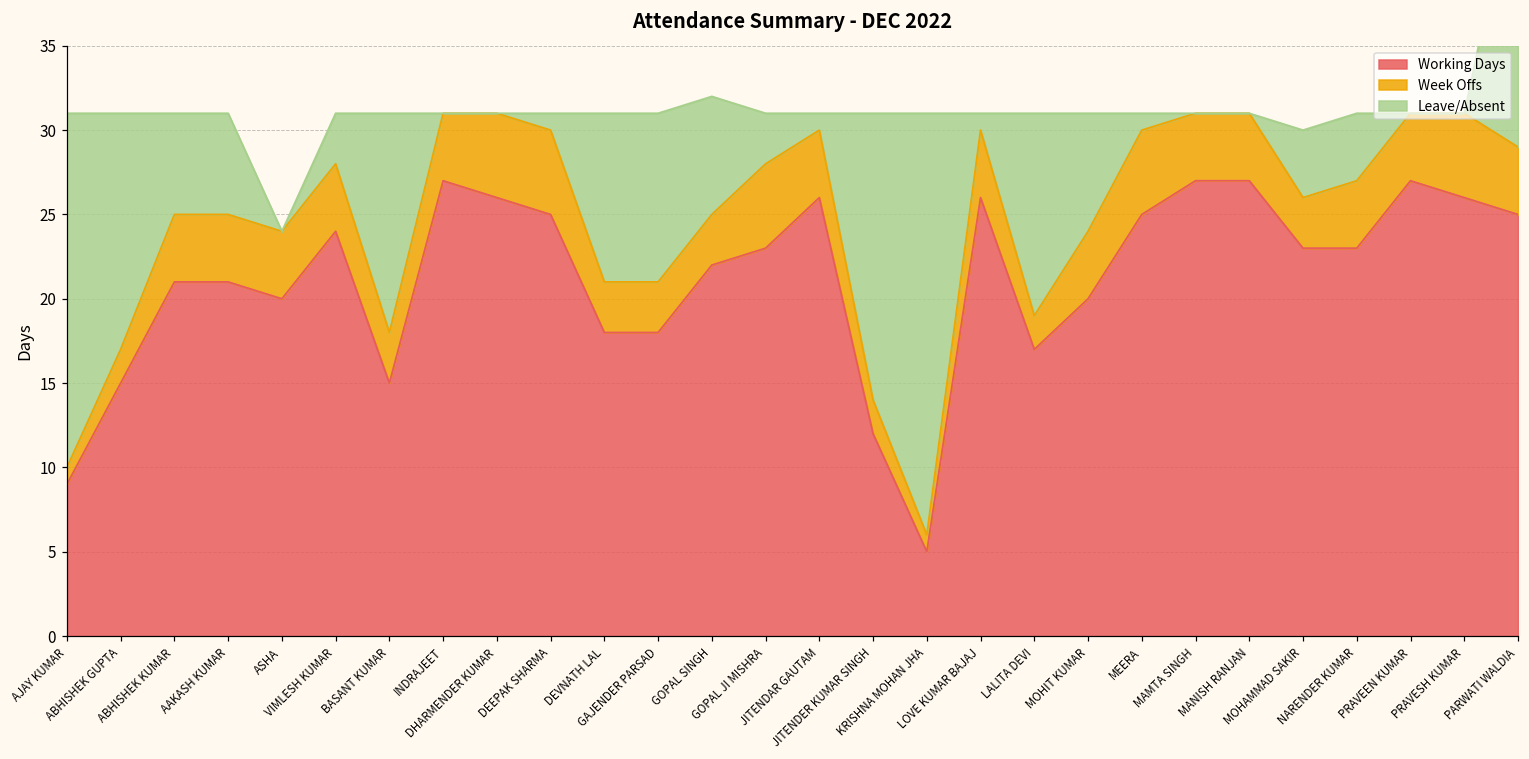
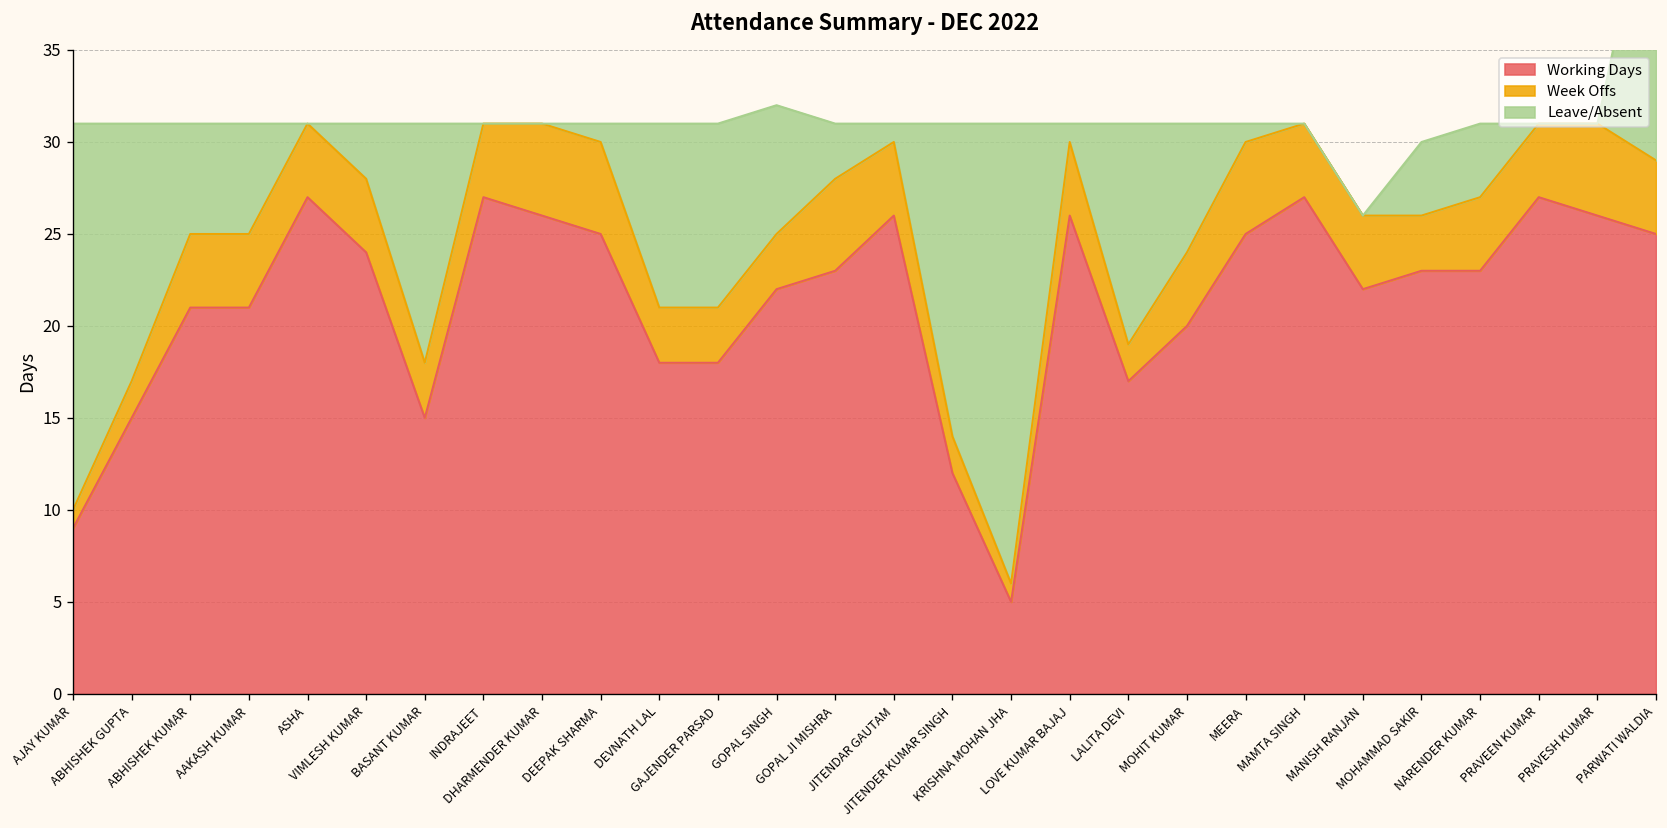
  {
    "Working Days": {
      "AJAY KUMAR": 9,
      "ABHISHEK GUPTA": 15,
      "ABHISHEK KUMAR": 21,
      "AAKASH KUMAR": 21,
-     "ASHA": 20,
+     "ASHA": 27,
      "VIMLESH KUMAR": 24,
      "BASANT KUMAR": 15,
      "INDRAJEET": 27,
      "DHARMENDER KUMAR": 26,
      "DEEPAK SHARMA": 25,
      "DEVNATH LAL": 18,
      "GAJENDER PARSAD": 18,
      "GOPAL SINGH": 22,
      "GOPAL JI MISHRA": 23,
      "JITENDAR GAUTAM": 26,
      "JITENDER KUMAR SINGH": 12,
      "KRISHNA MOHAN JHA": 5,
      "LOVE KUMAR BAJAJ": 26,
      "LALITA DEVI": 17,
      "MOHIT KUMAR": 20,
      "MEERA": 25,
      "MAMTA SINGH": 27,
-     "MANISH RANJAN": 27,
+     "MANISH RANJAN": 22,
      "MOHAMMAD SAKIR": 23,
      "NARENDER KUMAR": 23,
      "PRAVEEN KUMAR": 27,
      "PRAVESH KUMAR": 26,
      "PARWATI WALDIA": 25
    },
    "Week Offs": {
      "AJAY KUMAR": 1,
      "ABHISHEK GUPTA": 2,
      "ABHISHEK KUMAR": 4,
      "AAKASH KUMAR": 4,
      "VIMLESH KUMAR": 4,
      "BASANT KUMAR": 3,
      "DEEPAK SHARMA": 5,
      "DEVNATH LAL": 3,
      "GAJENDER PARSAD": 3,
      "GOPAL SINGH": 3,
      "GOPAL JI MISHRA": 5,
      "JITENDAR GAUTAM": 4,
      "JITENDER KUMAR SINGH": 2,
      "KRISHNA MOHAN JHA": 1,
      "LOVE KUMAR BAJAJ": 4,
      "LALITA DEVI": 2,
      "MOHIT KUMAR": 4,
      "MEERA": 5,
      "MOHAMMAD SAKIR": 3,
      "NARENDER KUMAR": 4,
      "PARWATI WALDIA": 4
    },
    "Leave/Absent": {
      "AJAY KUMAR": 21,
      "ABHISHEK GUPTA": 14,
      "ABHISHEK KUMAR": 6,
      "AAKASH KUMAR": 6,
      "VIMLESH KUMAR": 3,
      "BASANT KUMAR": 13,
      "DEEPAK SHARMA": 1,
      "DEVNATH LAL": 10,
      "GAJENDER PARSAD": 10,
      "GOPAL SINGH": 7,
      "GOPAL JI MISHRA": 3,
      "JITENDAR GAUTAM": 1,
      "JITENDER KUMAR SINGH": 17,
      "KRISHNA MOHAN JHA": 25,
      "LOVE KUMAR BAJAJ": 1,
      "LALITA DEVI": 12,
      "MOHIT KUMAR": 7,
      "MEERA": 1,
      "MOHAMMAD SAKIR": 4,
      "NARENDER KUMAR": 4
    }
  }
